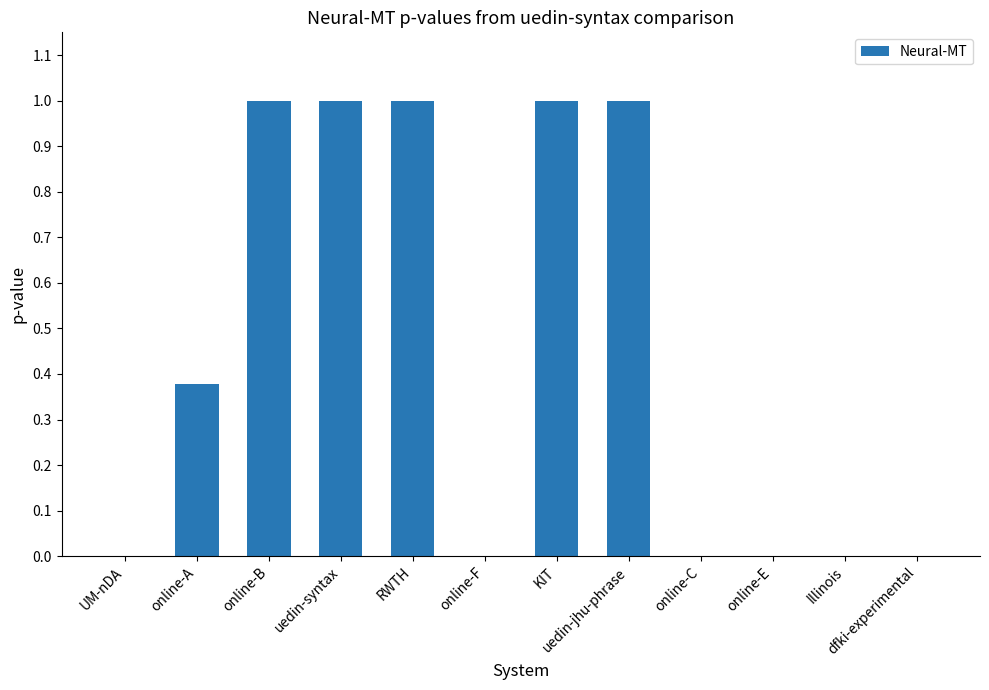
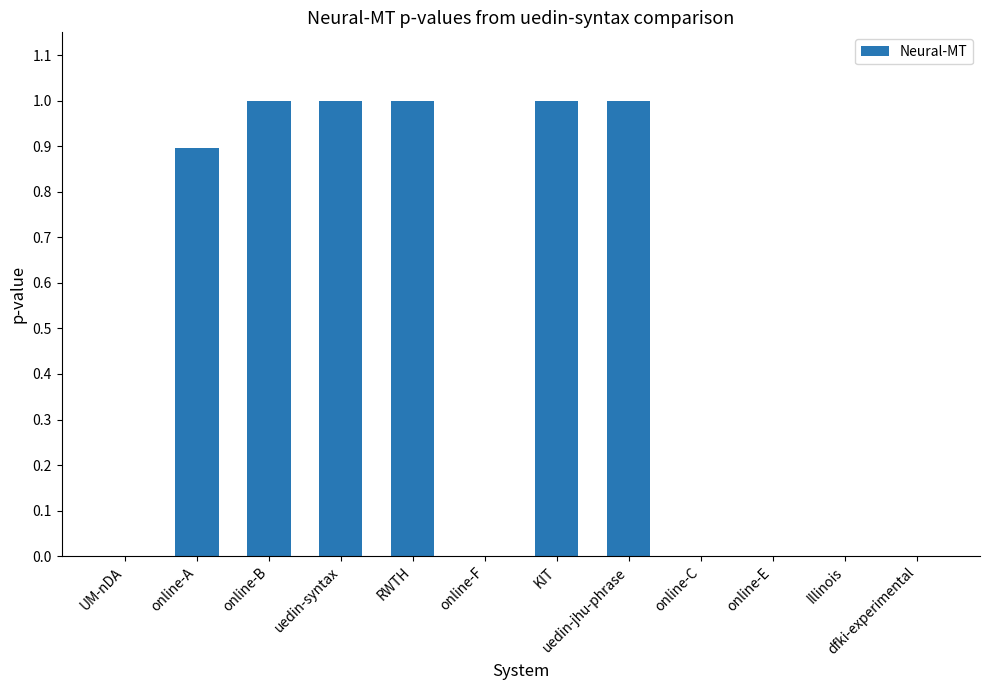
  {
    "UM-nDA": 0.00,
-   "online-A": 0.38,
+   "online-A": 0.90,
    "online-B": 1.00,
    "uedin-syntax": 1.00,
    "RWTH": 1.00,
    "online-F": 0.00,
    "KIT": 1.00,
    "uedin-jhu-phrase": 1.00,
    "online-C": 0.00,
    "online-E": 0.00,
    "Illinois": 0.00,
    "dfki-experimental": 0.00
  }
